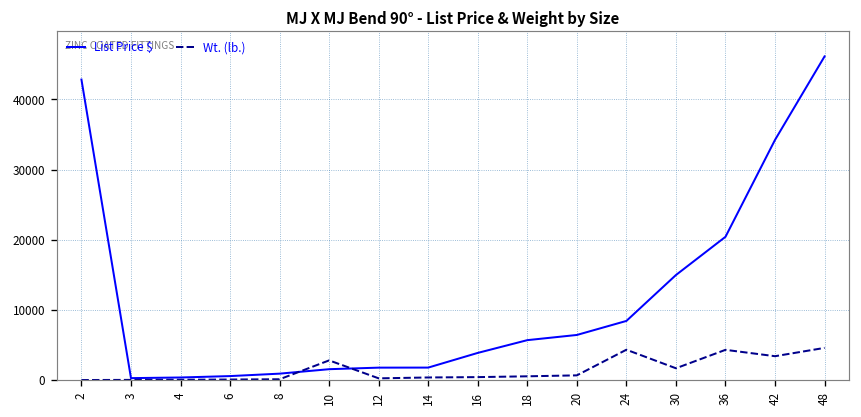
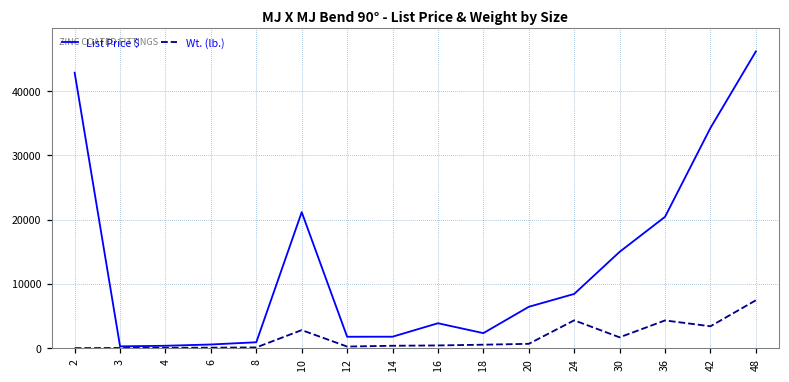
  {
    "List Price $": {
      "2": 43000,
      "6": 1000,
      "8": 1000,
-     "10": 2000,
+     "10": 21000,
      "12": 2000,
      "14": 2000,
      "16": 4000,
-     "18": 6000,
+     "18": 2000,
      "20": 6000,
      "24": 8000,
      "30": 15000,
      "36": 20000,
      "42": 34000,
      "48": 46000
    },
    "Wt. (lb.)": {
      "2": 0,
      "6": 0,
      "8": 0,
      "10": 3000,
      "12": 0,
      "14": 0,
      "16": 0,
      "18": 1000,
      "20": 1000,
      "24": 4000,
      "30": 2000,
      "36": 4000,
      "42": 3000,
-     "48": 5000
+     "48": 7000
    }
  }
